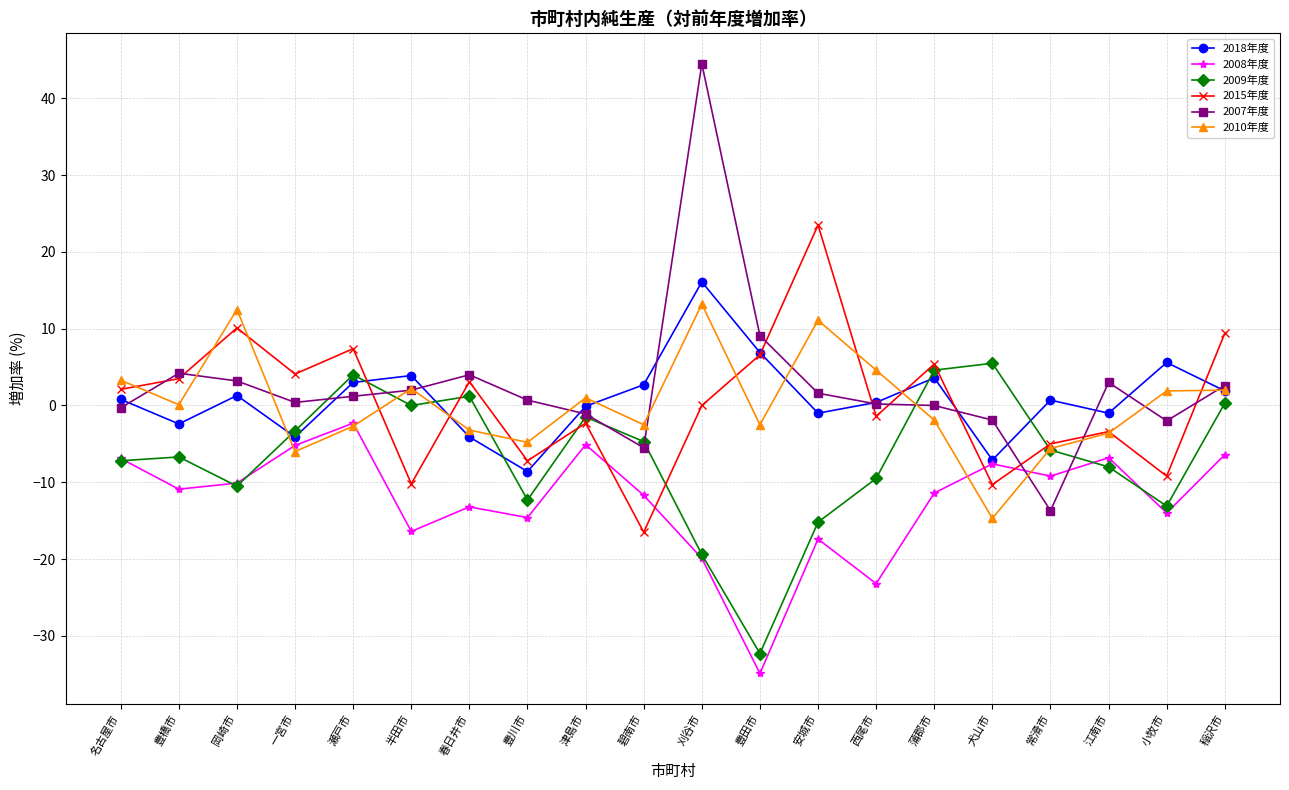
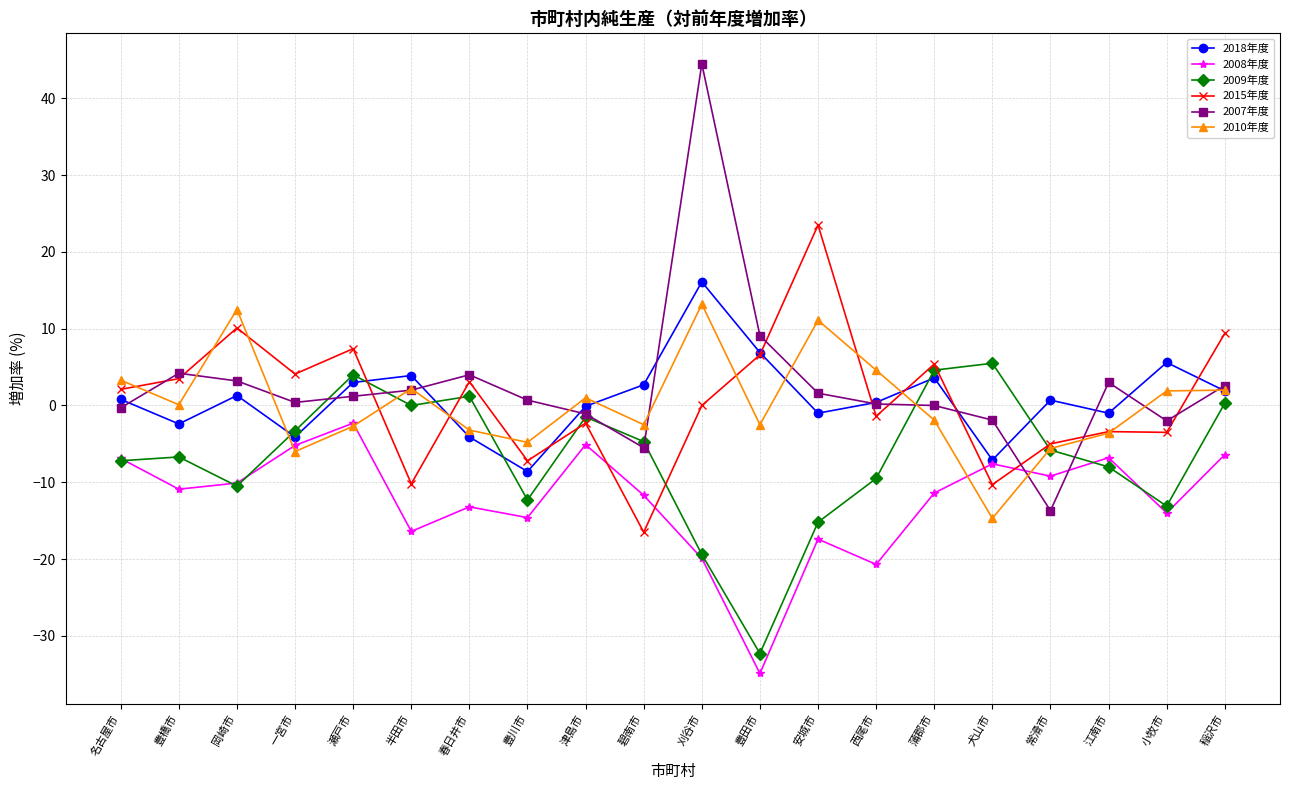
  {
    "2018年度": {
      "名古屋市": 1,
      "豊橋市": -2,
      "岡崎市": 1,
      "一宮市": -4,
      "瀬戸市": 3,
      "半田市": 4,
      "春日井市": -4,
      "豊川市": -9,
      "津島市": 0,
      "碧南市": 3,
      "刈谷市": 16,
      "安城市": -1,
      "蒲郡市": 4,
      "犬山市": -7,
      "常滑市": 1,
      "江南市": -1,
      "小牧市": 6
    },
    "2008年度": {
      "豊橋市": -11,
      "岡崎市": -10,
      "一宮市": -5,
      "瀬戸市": -2,
      "半田市": -16,
      "春日井市": -13,
      "豊川市": -15,
      "津島市": -5,
      "碧南市": -12,
      "刈谷市": -20,
      "豊田市": -35,
      "安城市": -17,
-     "西尾市": -23,
+     "西尾市": -21,
      "蒲郡市": -11,
      "犬山市": -8,
      "常滑市": -9,
      "江南市": -7,
      "小牧市": -14,
      "稲沢市": -6
    },
    "2009年度": {
      "豊橋市": -7,
      "岡崎市": -11,
      "一宮市": -3,
      "瀬戸市": 4,
      "半田市": 0,
      "春日井市": 1,
      "豊川市": -12,
      "津島市": -2,
      "碧南市": -5,
      "刈谷市": -19,
      "豊田市": -32,
      "安城市": -15,
      "西尾市": -10,
      "蒲郡市": 5,
      "犬山市": 6,
      "江南市": -8,
      "小牧市": -13,
      "稲沢市": 0
    },
    "2015年度": {
      "名古屋市": 2,
      "豊橋市": 4,
      "岡崎市": 10,
      "一宮市": 4,
      "瀬戸市": 7,
      "半田市": -10,
      "春日井市": 3,
      "豊川市": -7,
      "津島市": -2,
      "碧南市": -17,
      "刈谷市": 0,
      "安城市": 24,
      "西尾市": -1,
      "蒲郡市": 5,
      "犬山市": -10,
      "常滑市": -5,
-     "小牧市": -9,
+     "小牧市": -4,
      "稲沢市": 9
    },
    "2007年度": {
      "名古屋市": 0,
      "豊橋市": 4,
      "岡崎市": 3,
      "一宮市": 0,
      "瀬戸市": 1,
      "春日井市": 4,
      "豊川市": 1,
      "津島市": -1,
      "碧南市": -6,
      "刈谷市": 45,
      "豊田市": 9,
      "安城市": 2,
      "蒲郡市": 0,
      "犬山市": -2,
      "常滑市": -14,
      "江南市": 3,
      "小牧市": -2,
      "稲沢市": 3
    },
    "2010年度": {
      "名古屋市": 3,
      "豊橋市": 0,
      "岡崎市": 13,
      "一宮市": -6,
      "瀬戸市": -3,
      "春日井市": -3,
      "豊川市": -5,
      "津島市": 1,
      "碧南市": -3,
      "刈谷市": 13,
      "豊田市": -3,
      "安城市": 11,
      "西尾市": 5,
      "蒲郡市": -2,
      "犬山市": -15,
      "小牧市": 2
    }
  }
